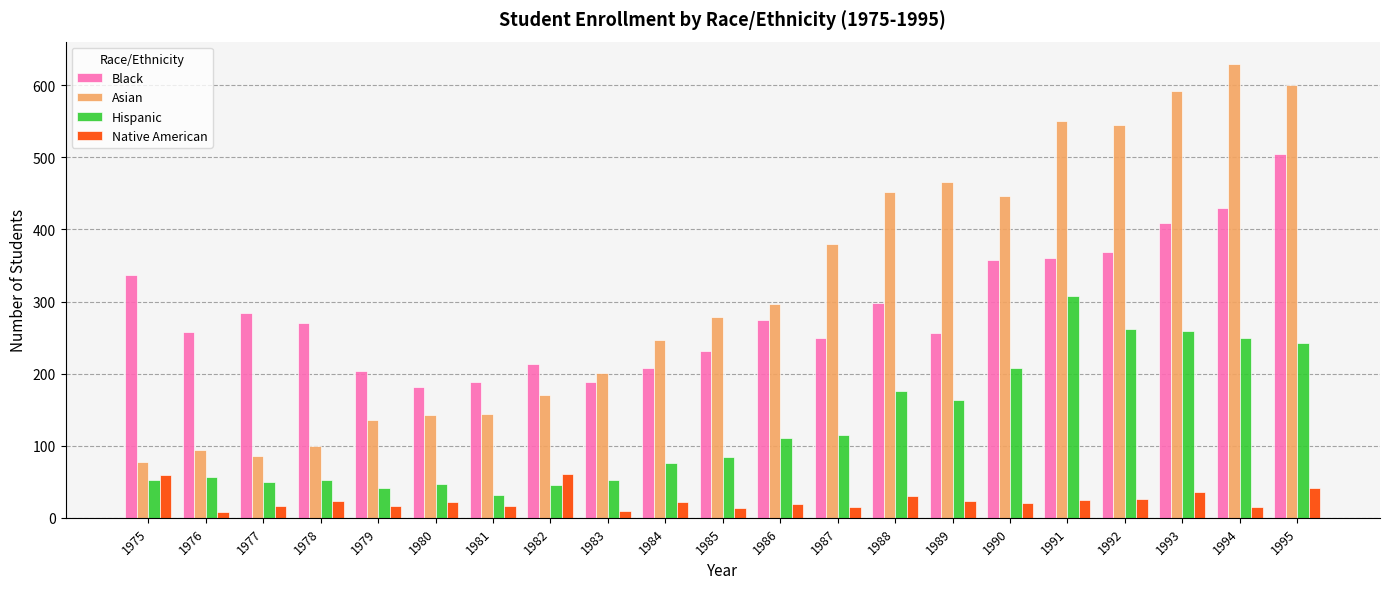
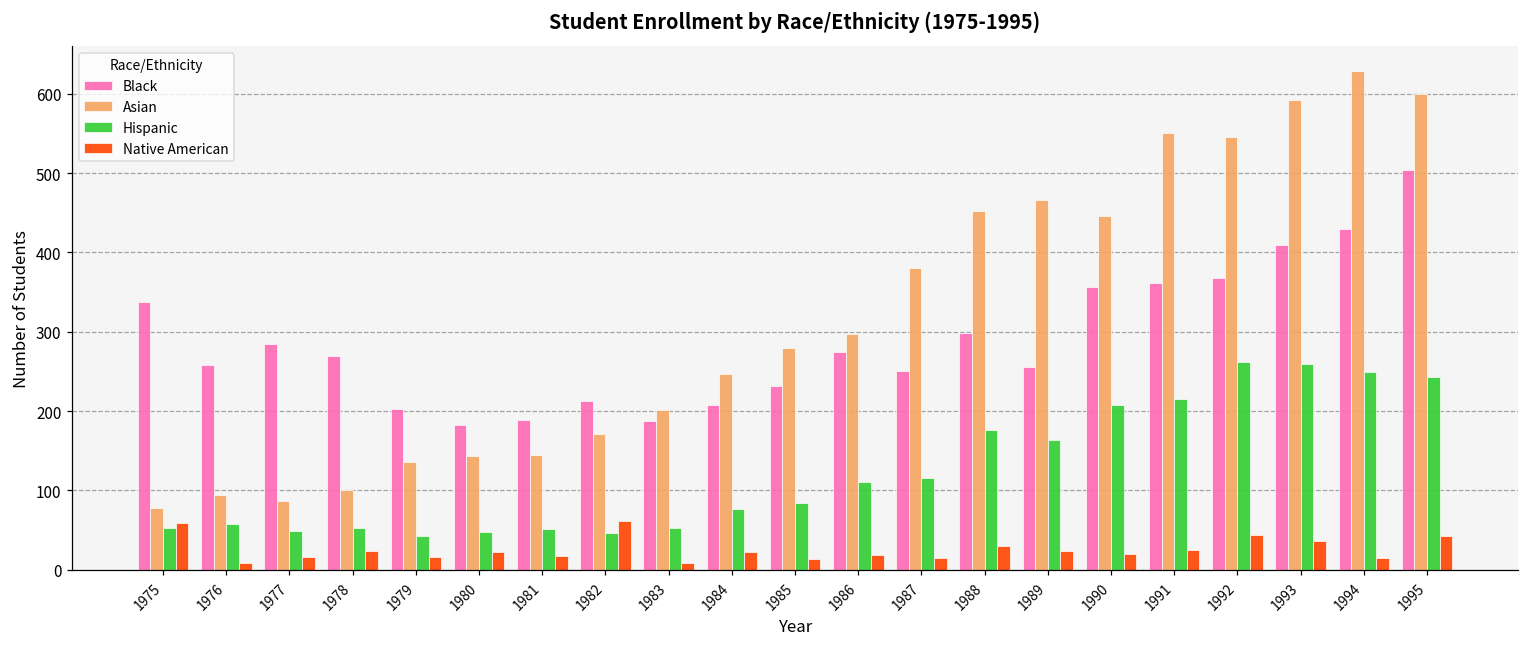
  {
    "Black": {
      "1975": 340,
      "1976": 260,
      "1977": 280,
      "1978": 270,
      "1979": 200,
      "1980": 180,
      "1981": 190,
      "1982": 210,
      "1983": 190,
      "1984": 210,
      "1985": 230,
      "1986": 280,
      "1987": 250,
      "1988": 300,
      "1989": 260,
      "1990": 360,
      "1991": 360,
      "1992": 370,
      "1993": 410,
      "1994": 430,
      "1995": 500
    },
    "Asian": {
      "1975": 80,
      "1976": 90,
      "1977": 90,
      "1978": 100,
      "1979": 140,
      "1980": 140,
      "1981": 140,
      "1982": 170,
      "1983": 200,
      "1984": 250,
      "1985": 280,
      "1986": 300,
      "1987": 380,
      "1988": 450,
      "1989": 470,
      "1990": 450,
      "1991": 550,
      "1992": 550,
      "1993": 590,
      "1994": 630,
      "1995": 600
    },
    "Hispanic": {
      "1975": 50,
      "1976": 60,
      "1977": 50,
      "1978": 50,
      "1979": 40,
      "1980": 50,
-     "1981": 30,
+     "1981": 50,
      "1982": 50,
      "1983": 50,
      "1984": 80,
      "1985": 80,
      "1986": 110,
      "1987": 120,
      "1988": 180,
      "1989": 160,
      "1990": 210,
-     "1991": 310,
+     "1991": 220,
      "1992": 260,
      "1993": 260,
      "1994": 250,
      "1995": 240
    },
    "Native American": {
      "1975": 60,
      "1976": 10,
      "1977": 20,
      "1978": 20,
      "1979": 20,
      "1980": 20,
      "1981": 20,
      "1982": 60,
      "1983": 10,
      "1984": 20,
      "1985": 10,
      "1986": 20,
      "1987": 20,
      "1988": 30,
      "1989": 20,
      "1990": 20,
      "1991": 30,
-     "1992": 30,
+     "1992": 40,
      "1993": 40,
      "1994": 20,
      "1995": 40
    }
  }
